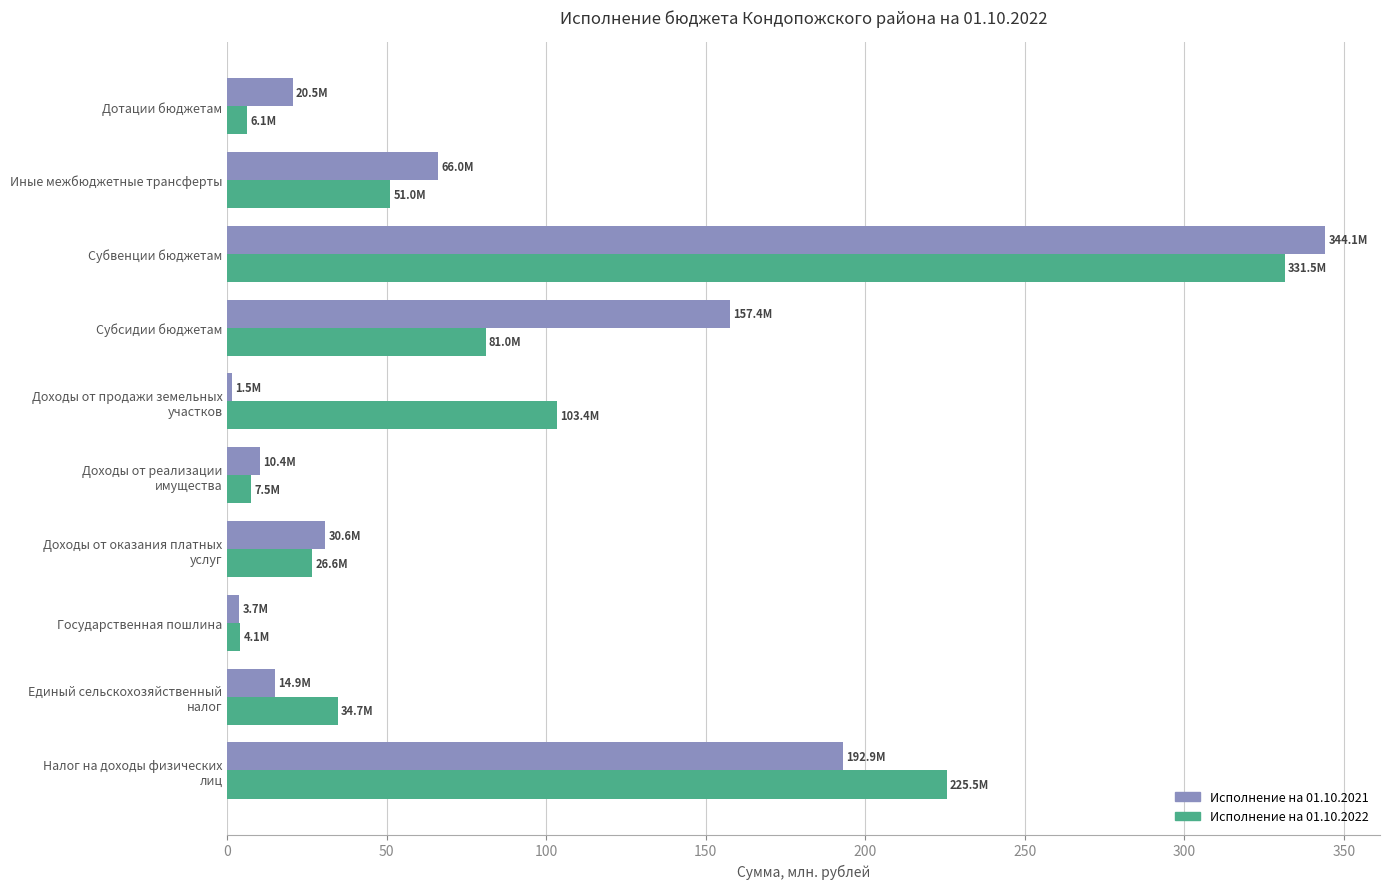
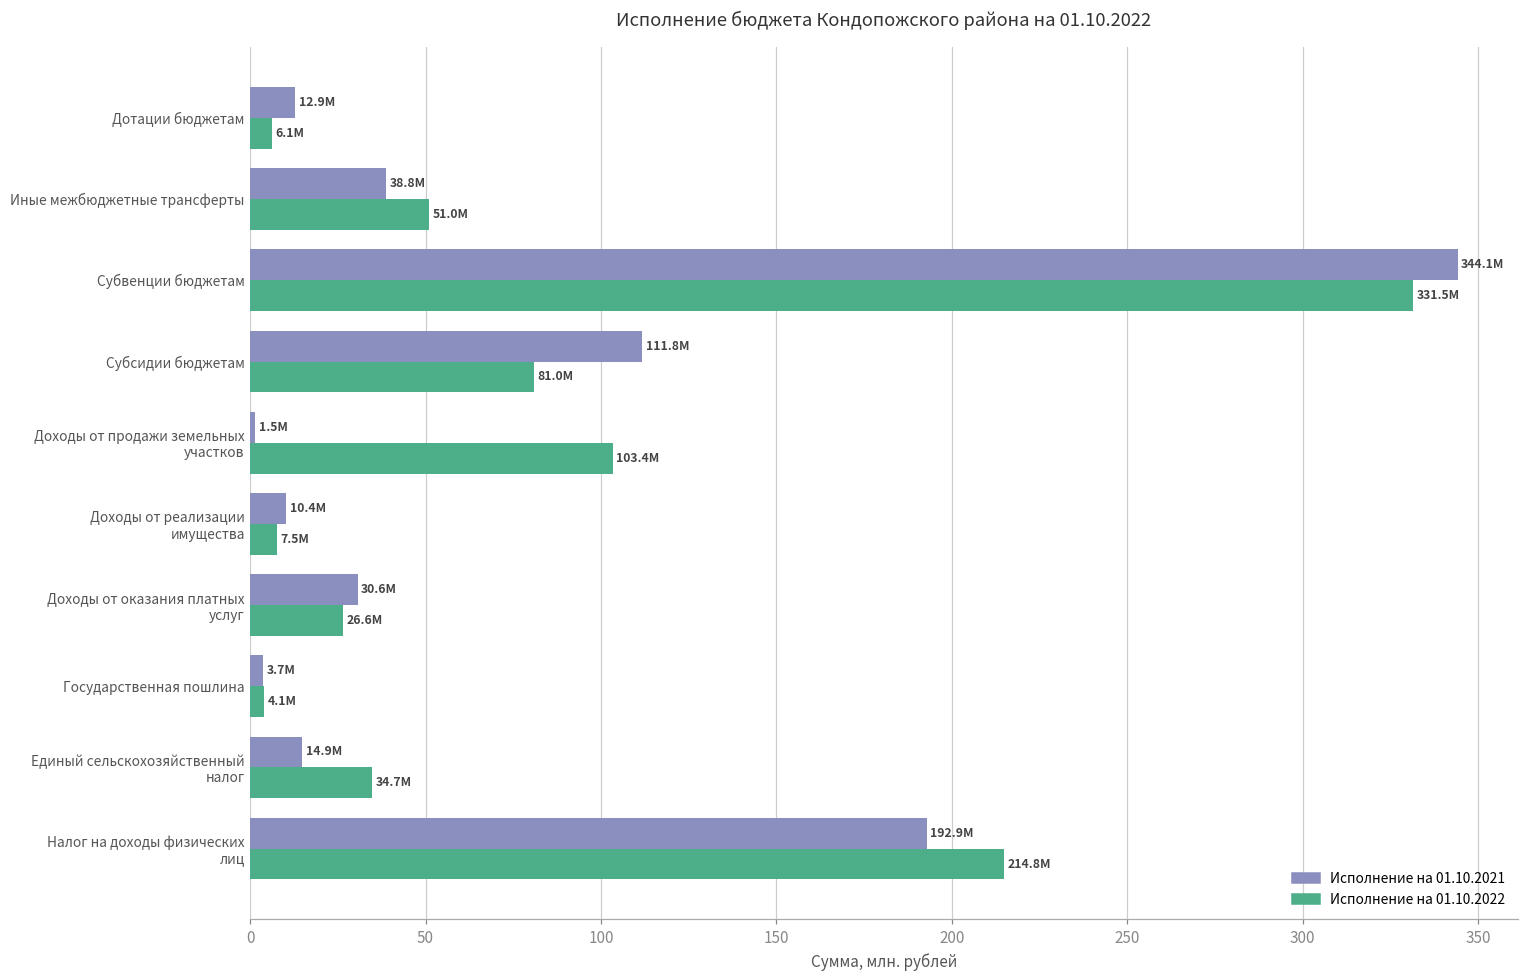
  {
    "Исполнение на 01.10.2021": {
-     "Дотации бюджетам": "20.5M",
-     "Иные межбюджетные трансферты": "66.0M",
+     "Дотации бюджетам": "12.9M",
+     "Иные межбюджетные трансферты": "38.8M",
      "Субвенции бюджетам": "344.1M",
-     "Субсидии бюджетам": "157.4M",
+     "Субсидии бюджетам": "111.8M",
      "Доходы от продажи земельных участков": "1.5M",
      "Доходы от реализации имущества": "10.4M",
      "Доходы от оказания платных услуг": "30.6M",
      "Государственная пошлина": "3.7M",
      "Единый сельскохозяйственный налог": "14.9M",
      "Налог на доходы физических лиц": "192.9M"
    },
    "Исполнение на 01.10.2022": {
      "Дотации бюджетам": "6.1M",
      "Иные межбюджетные трансферты": "51.0M",
      "Субвенции бюджетам": "331.5M",
      "Субсидии бюджетам": "81.0M",
      "Доходы от продажи земельных участков": "103.4M",
      "Доходы от реализации имущества": "7.5M",
      "Доходы от оказания платных услуг": "26.6M",
      "Государственная пошлина": "4.1M",
      "Единый сельскохозяйственный налог": "34.7M",
-     "Налог на доходы физических лиц": "225.5M"
+     "Налог на доходы физических лиц": "214.8M"
    }
  }
